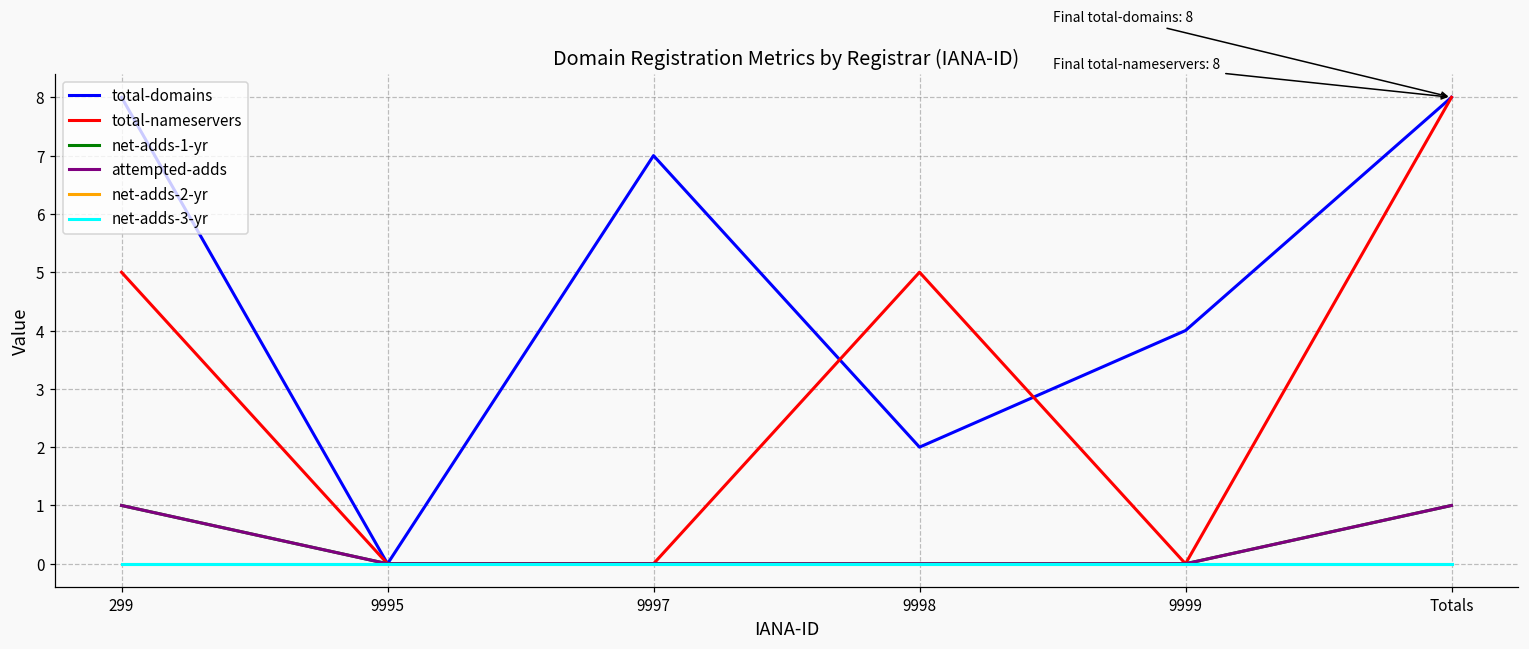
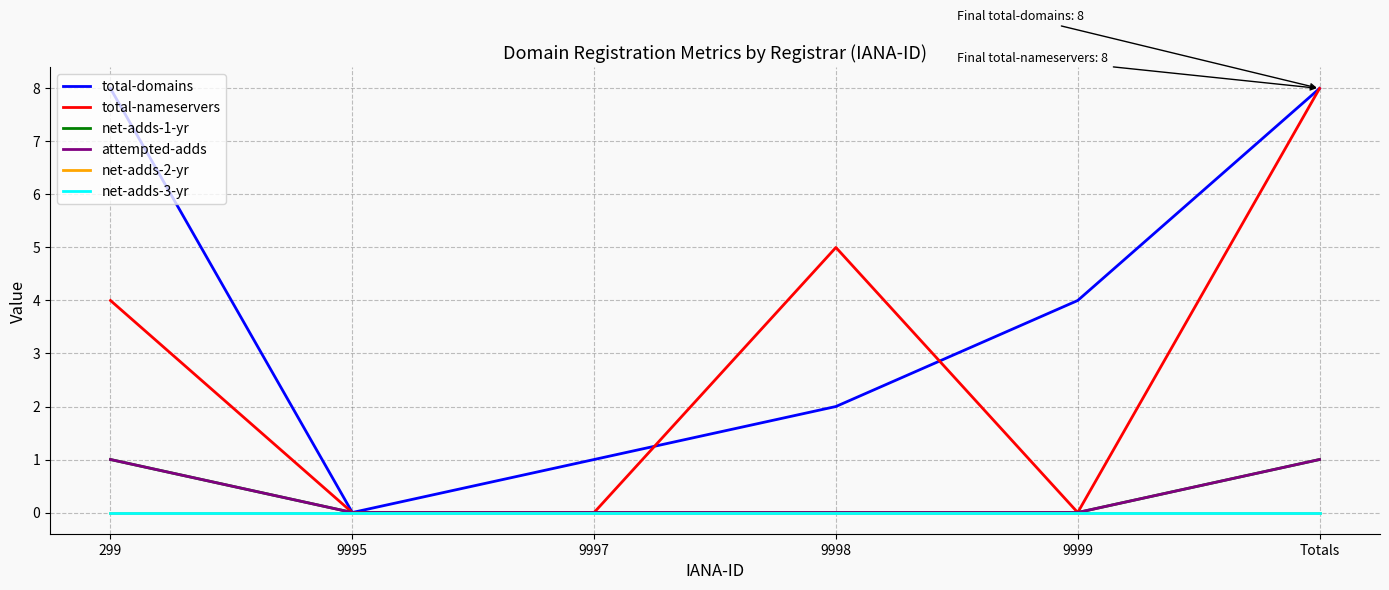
  {
    "total-domains": {
-     "9997": 7,
+     "9997": 1,
      "9998": 2,
      "9999": 4
    },
    "total-nameservers": {
-     "299": 5,
+     "299": 4,
      "9998": 5
    },
    "attempted-adds": {
      "299": 1,
      "Totals": 1
    },
    "net-adds-3-yr": {
      "299": 0,
      "Totals": 0
    }
  }
